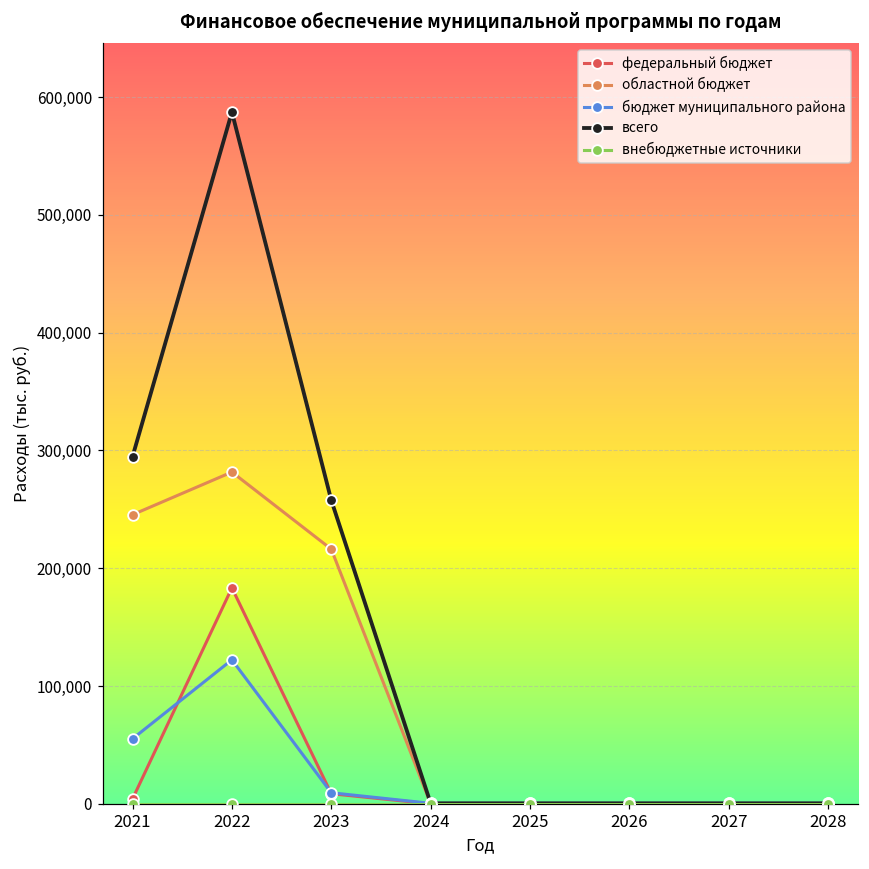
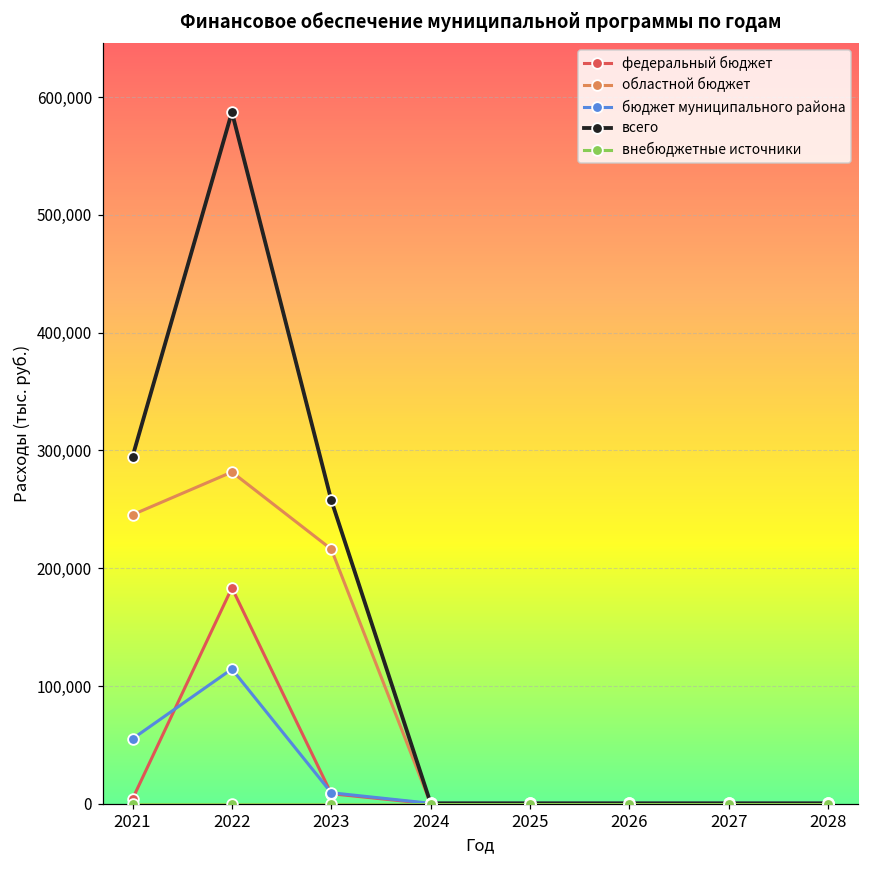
  {
    "бюджет муниципального района": {
      "2021": "55,000",
-     "2022": "122,000"
+     "2022": "114,000"
    },
    "всего": {
      "2021": "295,000",
      "2022": "587,000",
      "2023": "258,000"
    },
    "внебюджетные источники": {
      "2021": "0",
      "2022": "0",
      "2023": "0"
    }
  }
